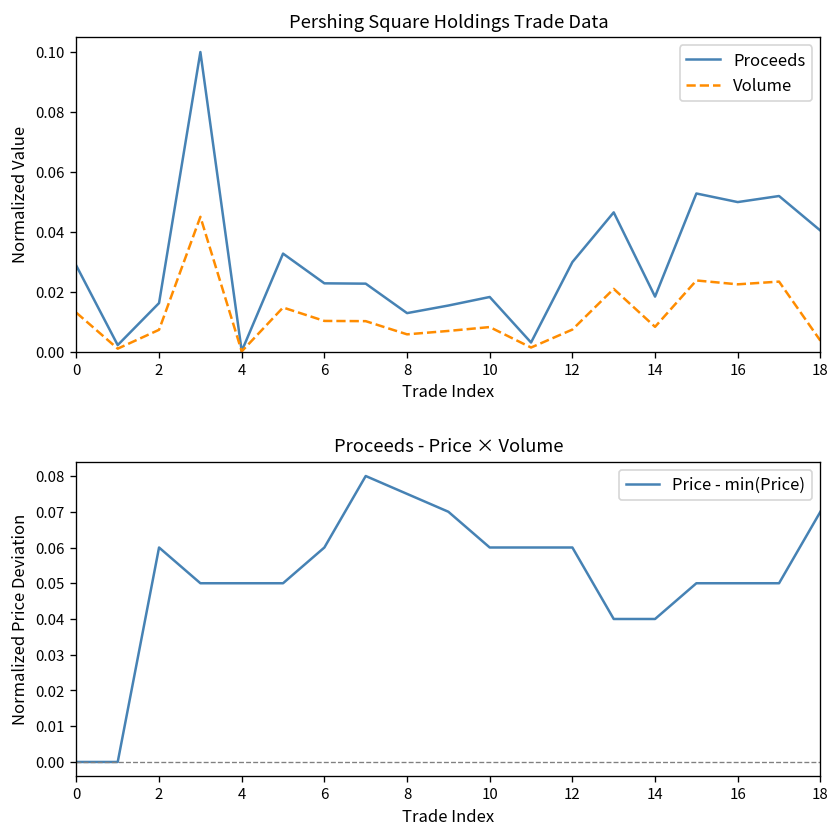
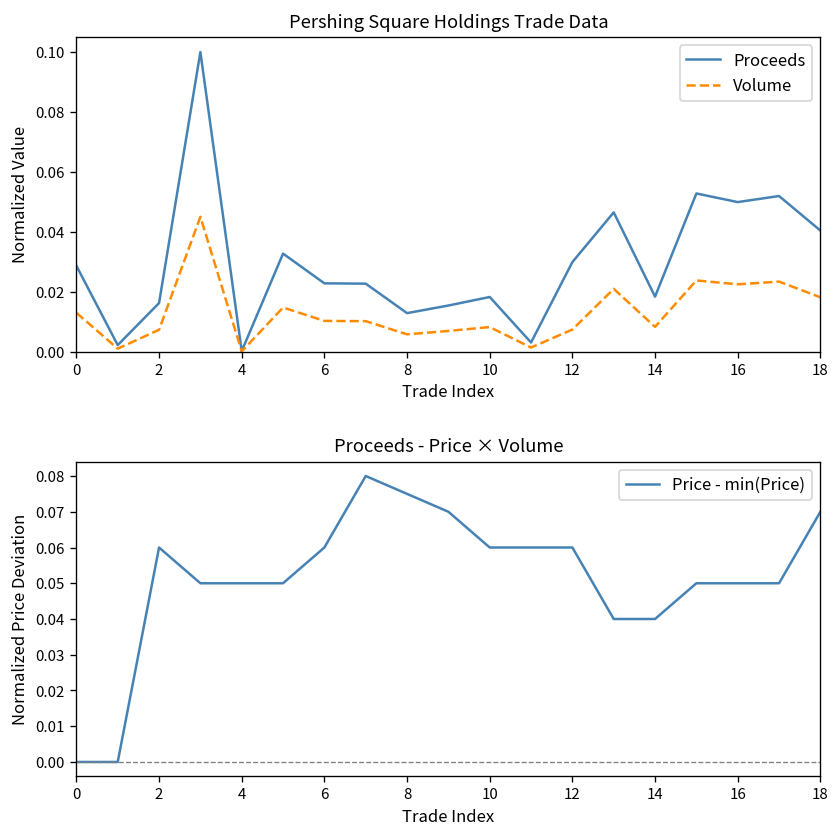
  {
    "Pershing Square Holdings Trade Data": {
      "Proceeds": {
        "0": 0.029,
        "2": 0.016,
        "6": 0.023,
        "8": 0.013,
        "10": 0.018,
        "12": 0.030,
        "14": 0.018,
        "16": 0.050,
        "18": 0.040
      },
      "Volume": {
        "0": 0.013,
        "2": 0.007,
        "6": 0.010,
        "8": 0.006,
        "10": 0.008,
        "12": 0.007,
        "14": 0.008,
        "16": 0.022,
-       "18": 0.004
+       "18": 0.018
      }
    },
    "Proceeds - Price × Volume": {
      "0": 0.000,
      "2": 0.060,
      "4": 0.050,
      "6": 0.060,
      "8": 0.075,
      "10": 0.060,
      "12": 0.060,
      "14": 0.040,
      "16": 0.050,
      "18": 0.070
    }
  }
